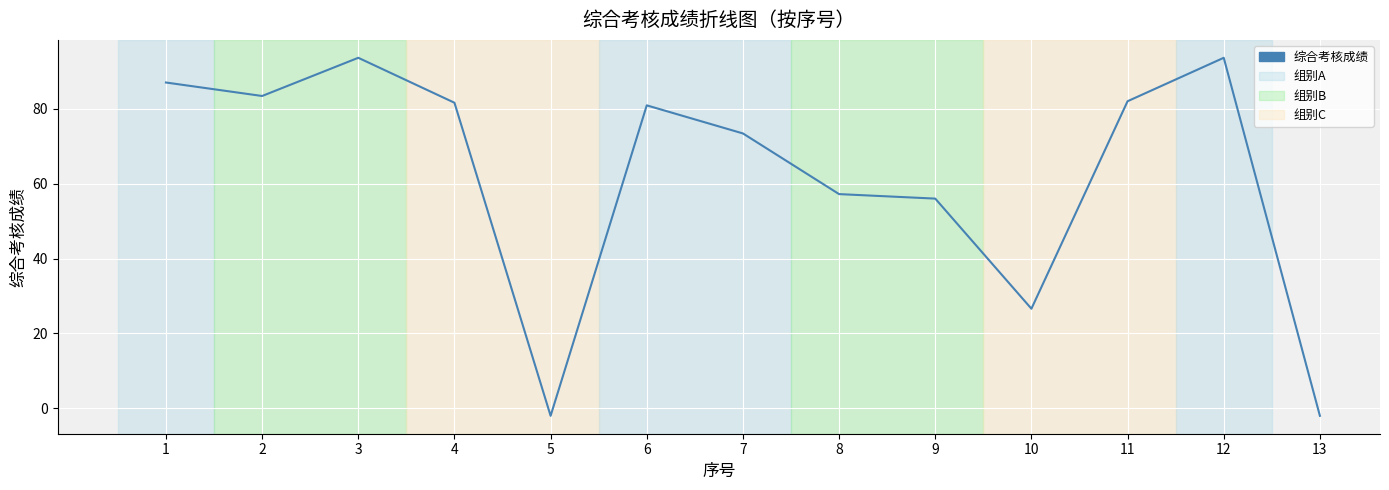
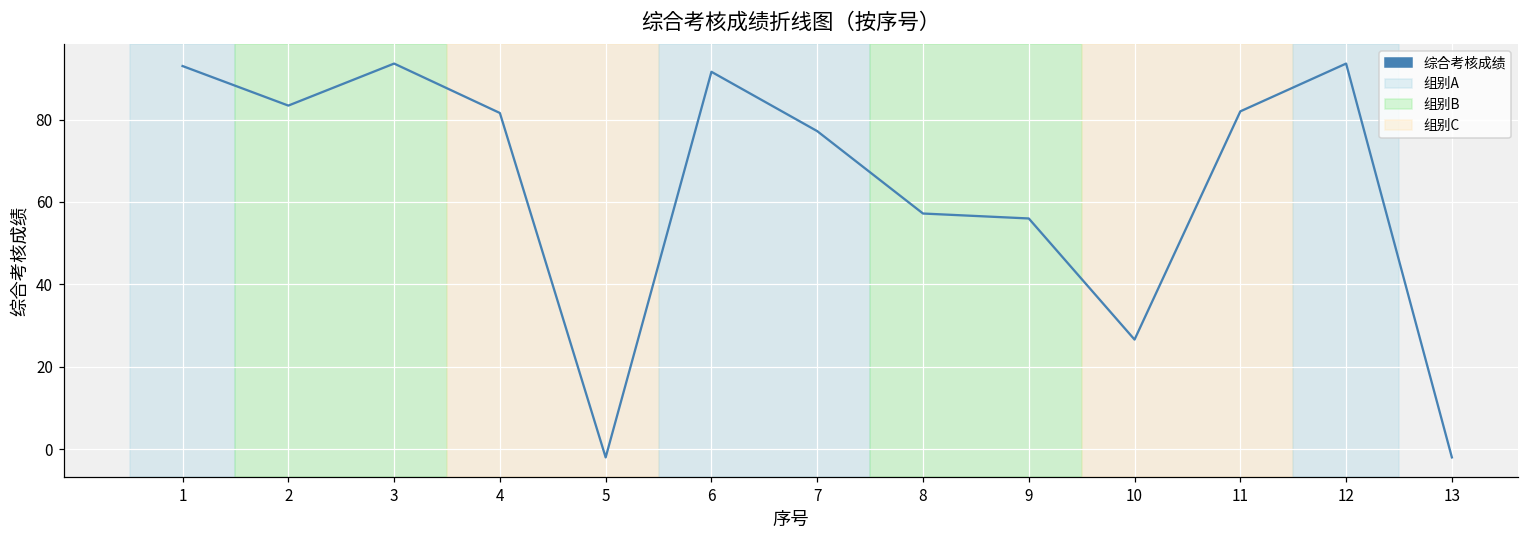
  {
-   "1": 87,
+   "1": 93,
    "2": 83,
    "3": 94,
    "4": 82,
    "5": -2,
-   "6": 81,
-   "7": 73,
+   "6": 92,
+   "7": 77,
    "8": 57,
    "9": 56,
    "10": 27,
    "11": 82,
    "12": 94,
    "13": -2
  }
